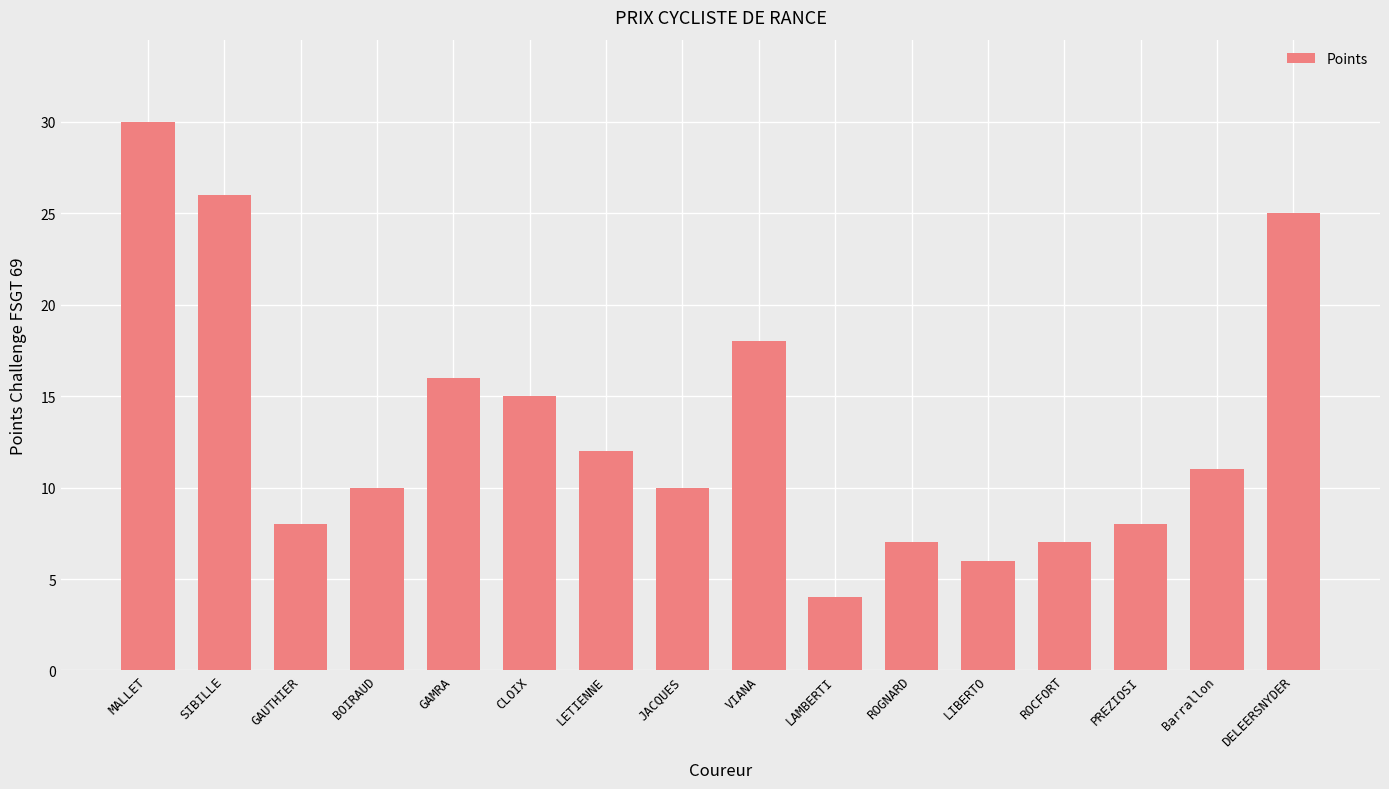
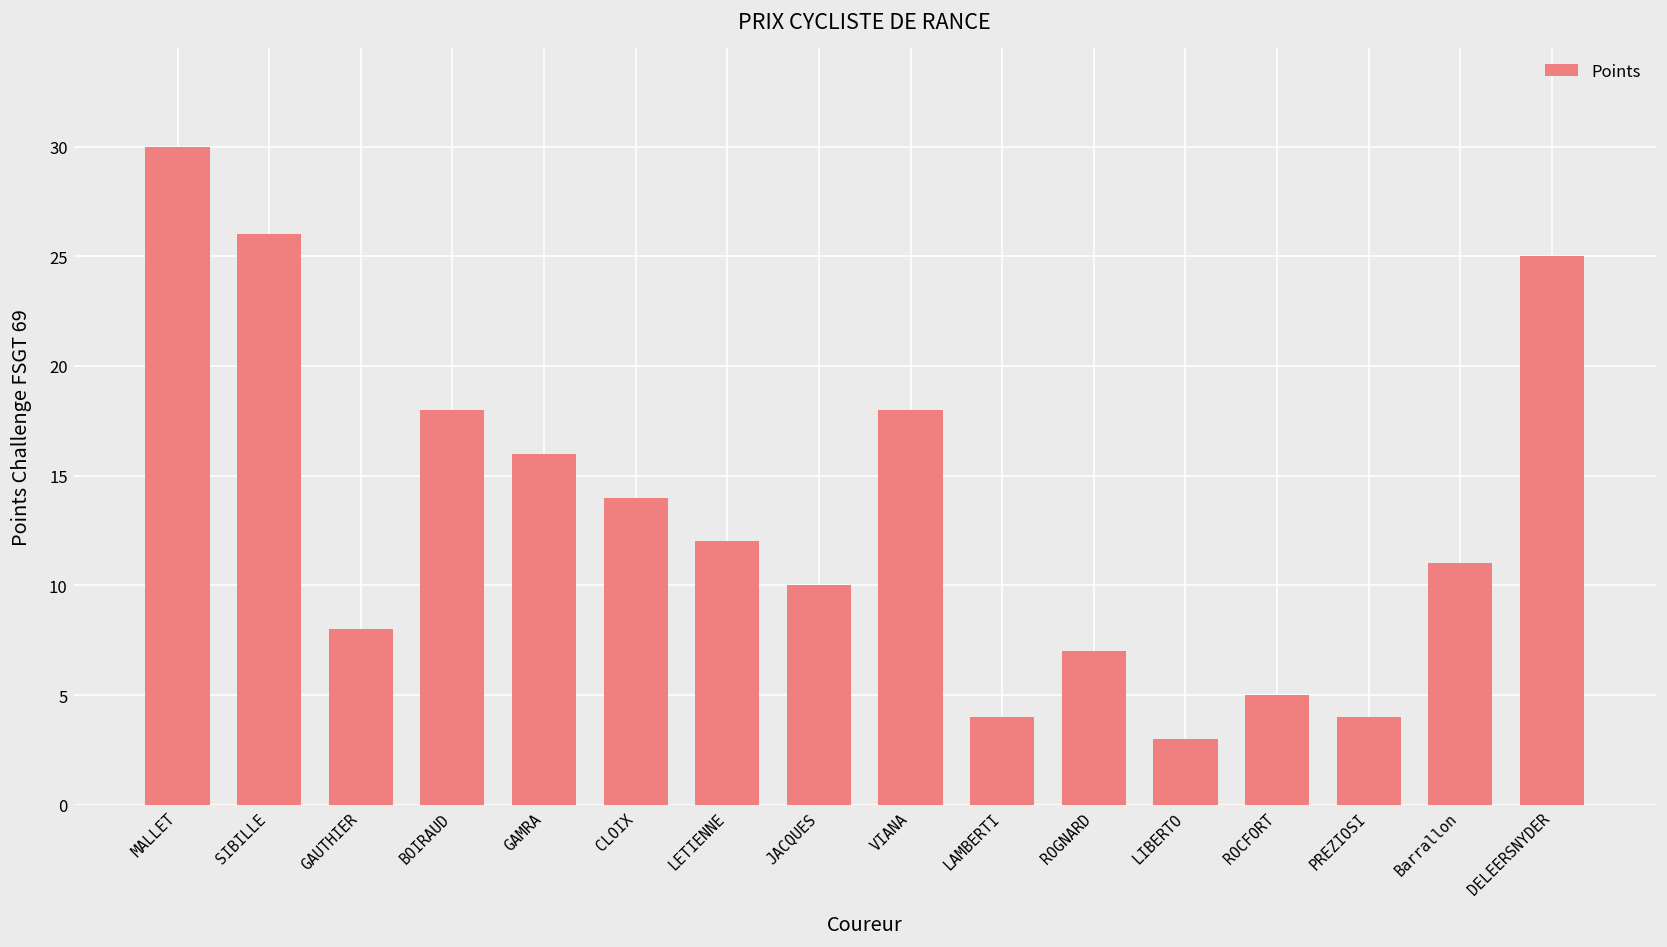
  {
    "MALLET": 30,
    "SIBILLE": 26,
    "GAUTHIER": 8,
-   "BOIRAUD": 10,
+   "BOIRAUD": 18,
    "GAMRA": 16,
-   "CLOIX": 15,
+   "CLOIX": 14,
    "LETIENNE": 12,
    "JACQUES": 10,
    "VIANA": 18,
    "LAMBERTI": 4,
    "ROGNARD": 7,
-   "LIBERTO": 6,
-   "ROCFORT": 7,
-   "PREZIOSI": 8,
+   "LIBERTO": 3,
+   "ROCFORT": 5,
+   "PREZIOSI": 4,
    "Barrallon": 11,
    "DELEERSNYDER": 25
  }
